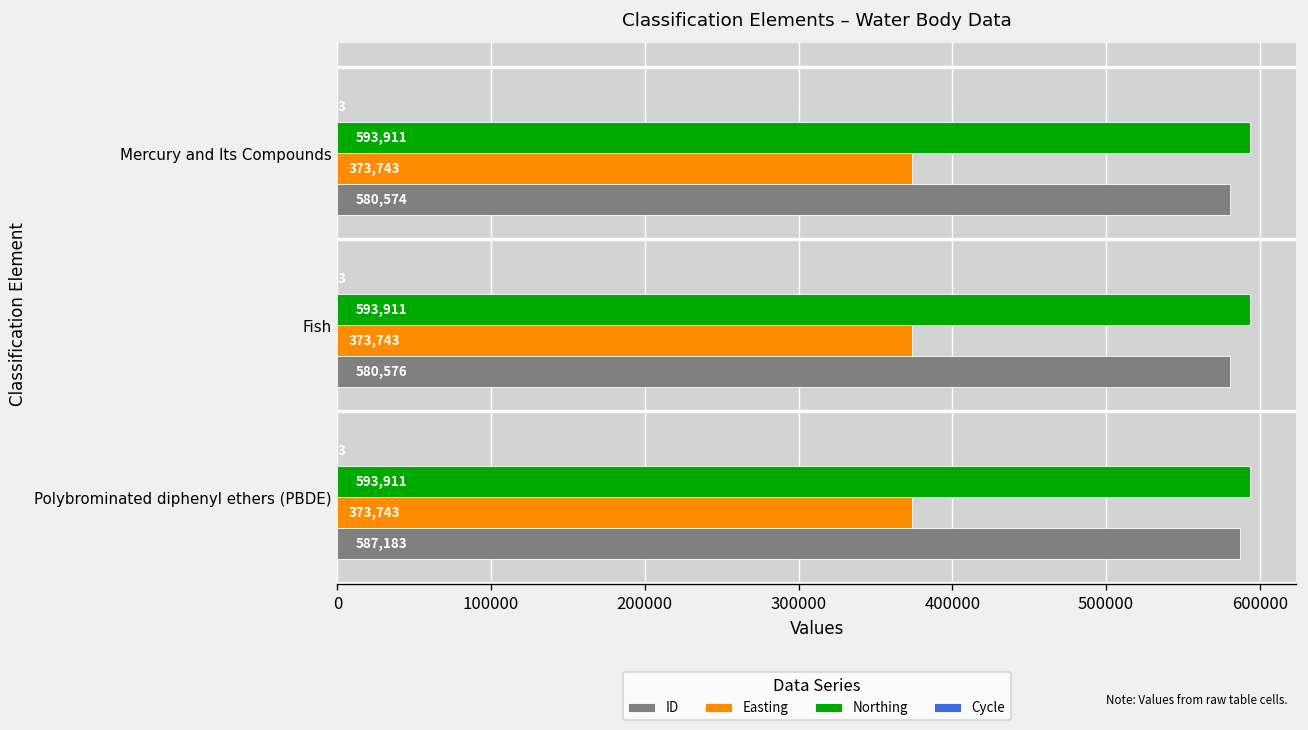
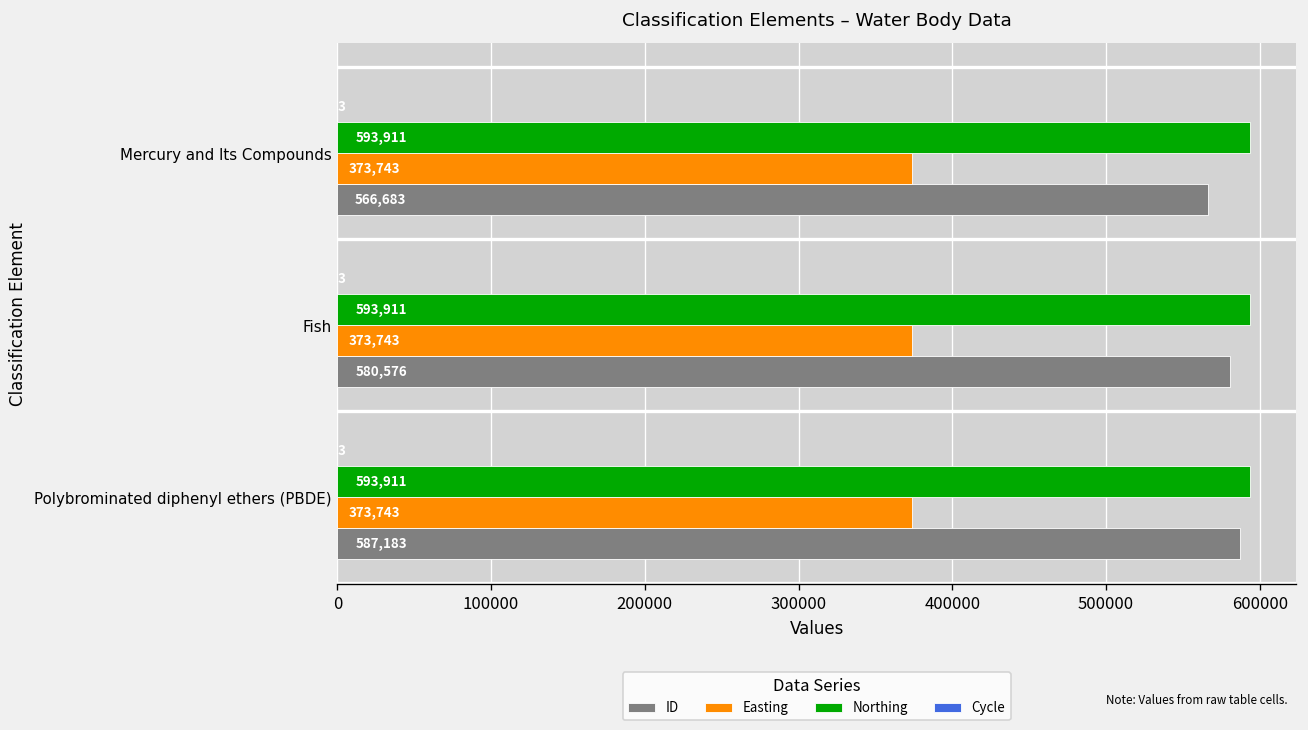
  {
    "ID": {
-     "Mercury and Its Compounds": "580,574",
+     "Mercury and Its Compounds": "566,683",
      "Fish": "580,576",
      "Polybrominated diphenyl ethers (PBDE)": "587,183"
    },
    "Easting": {
      "Mercury and Its Compounds": "373,743",
      "Fish": "373,743",
      "Polybrominated diphenyl ethers (PBDE)": "373,743"
    },
    "Northing": {
      "Mercury and Its Compounds": "593,911",
      "Fish": "593,911",
      "Polybrominated diphenyl ethers (PBDE)": "593,911"
    }
  }
